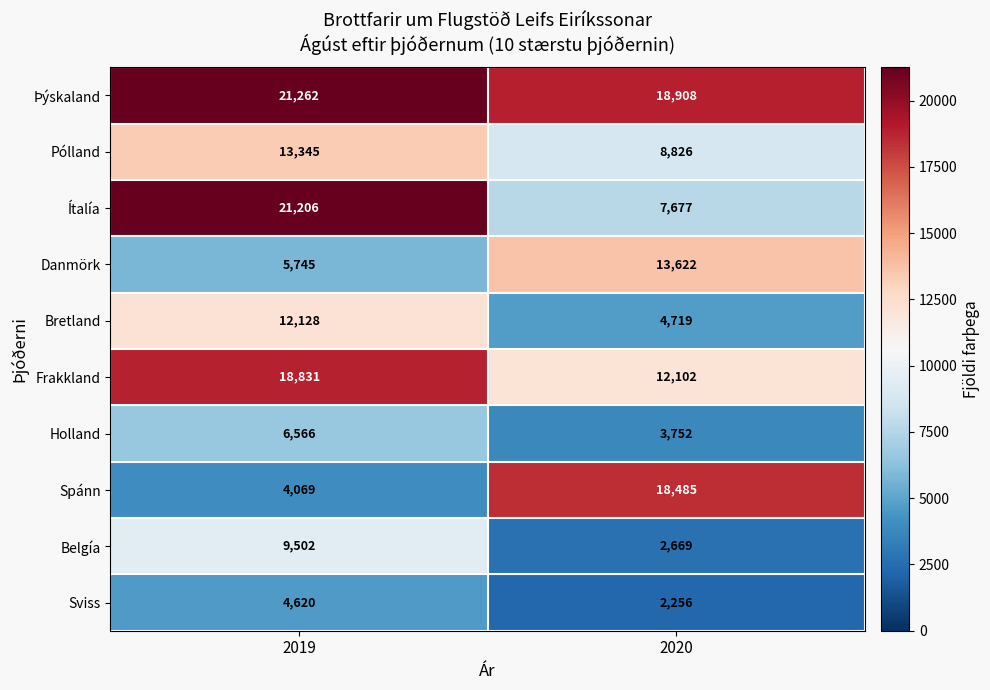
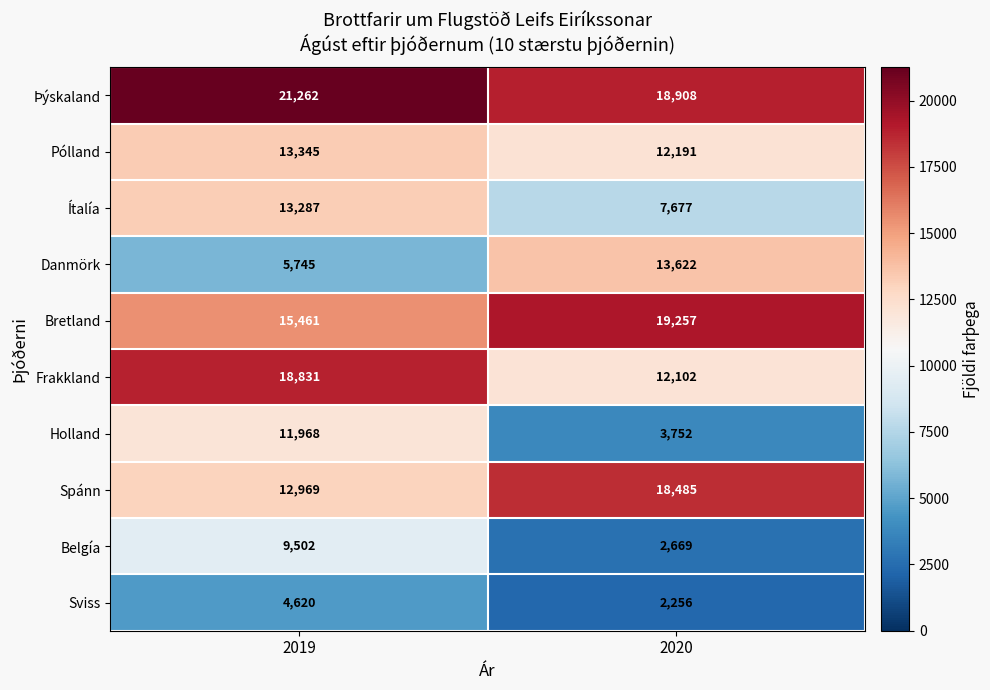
  {
    "Þýskaland": {
      "2019": "21,262",
      "2020": "18,908"
    },
    "Pólland": {
      "2019": "13,345",
-     "2020": "8,826"
+     "2020": "12,191"
    },
    "Ítalía": {
-     "2019": "21,206",
+     "2019": "13,287",
      "2020": "7,677"
    },
    "Danmörk": {
      "2019": "5,745",
      "2020": "13,622"
    },
    "Bretland": {
-     "2019": "12,128",
-     "2020": "4,719"
+     "2019": "15,461",
+     "2020": "19,257"
    },
    "Frakkland": {
      "2019": "18,831",
      "2020": "12,102"
    },
    "Holland": {
-     "2019": "6,566",
+     "2019": "11,968",
      "2020": "3,752"
    },
    "Spánn": {
-     "2019": "4,069",
+     "2019": "12,969",
      "2020": "18,485"
    },
    "Belgía": {
      "2019": "9,502",
      "2020": "2,669"
    },
    "Sviss": {
      "2019": "4,620",
      "2020": "2,256"
    }
  }
